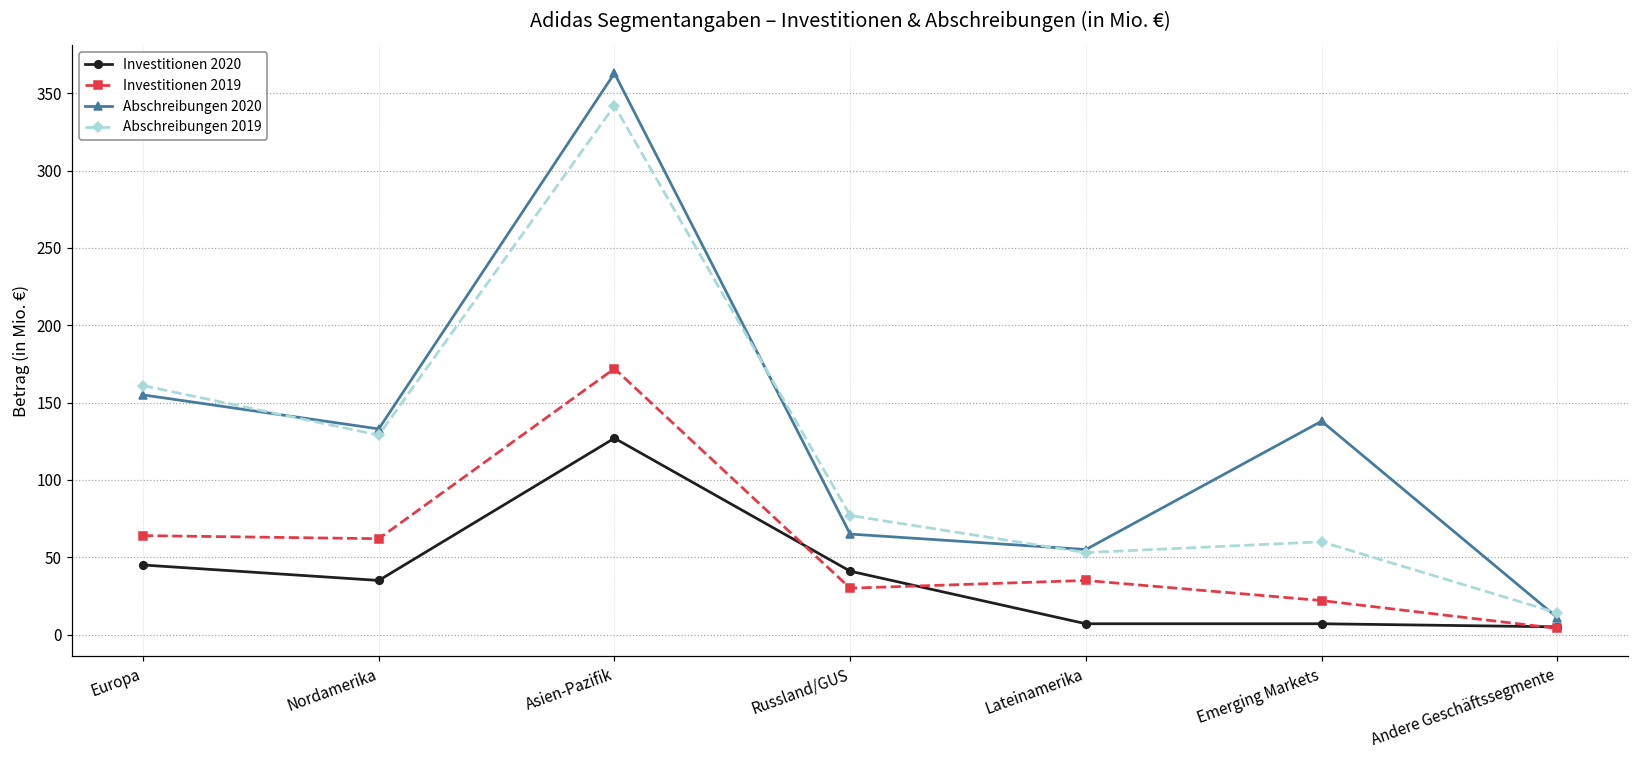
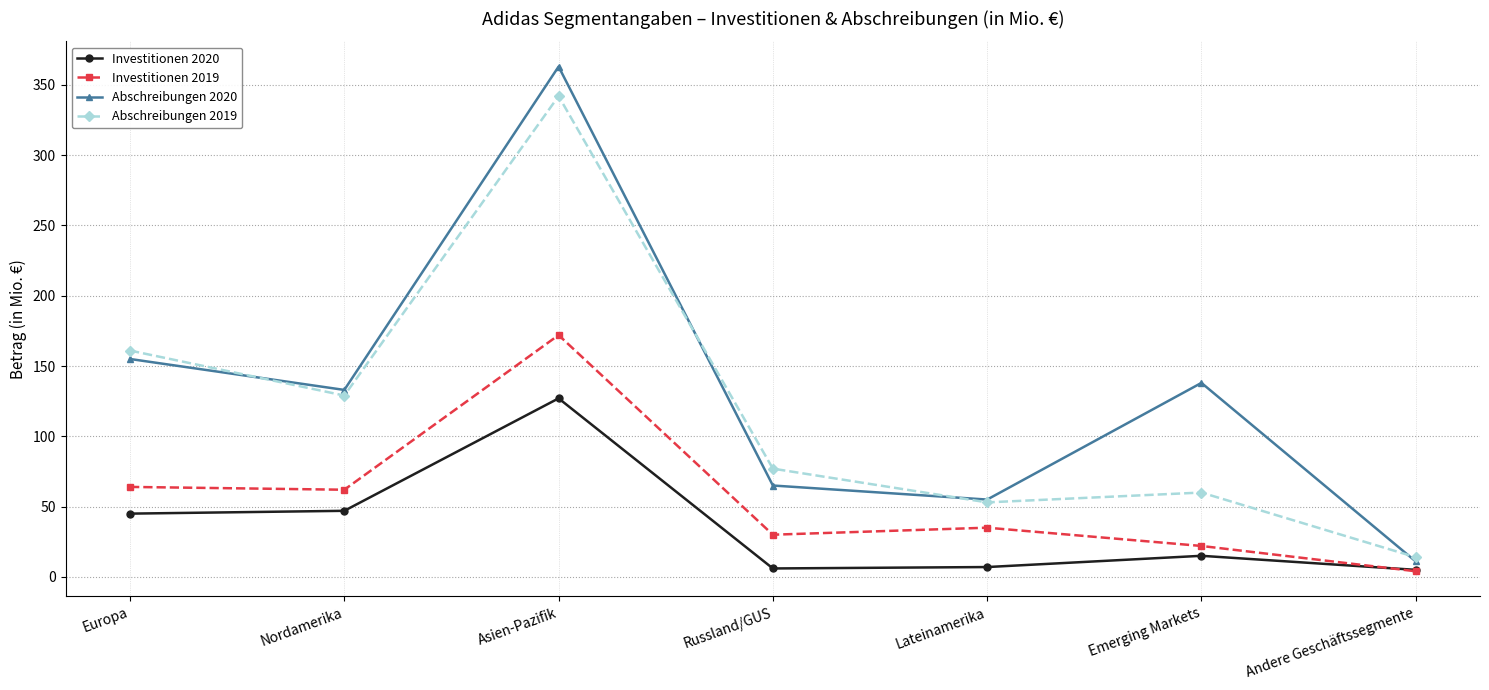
  {
    "Investitionen 2020": {
      "Europa": 45,
-     "Nordamerika": 35,
+     "Nordamerika": 47,
      "Asien-Pazifik": 127,
-     "Russland/GUS": 41,
+     "Russland/GUS": 6,
      "Lateinamerika": 7,
-     "Emerging Markets": 7
+     "Emerging Markets": 15
    },
    "Investitionen 2019": {
      "Europa": 64,
      "Nordamerika": 62,
      "Asien-Pazifik": 172,
      "Russland/GUS": 30,
      "Lateinamerika": 35,
      "Emerging Markets": 22
    },
    "Abschreibungen 2020": {
      "Europa": 155,
      "Nordamerika": 133,
      "Asien-Pazifik": 363,
      "Russland/GUS": 65,
      "Lateinamerika": 55,
      "Emerging Markets": 138,
      "Andere Geschäftssegmente": 11
    },
    "Abschreibungen 2019": {
      "Europa": 161,
      "Nordamerika": 129,
      "Asien-Pazifik": 342,
      "Russland/GUS": 77,
      "Lateinamerika": 53,
      "Emerging Markets": 60,
      "Andere Geschäftssegmente": 14
    }
  }
